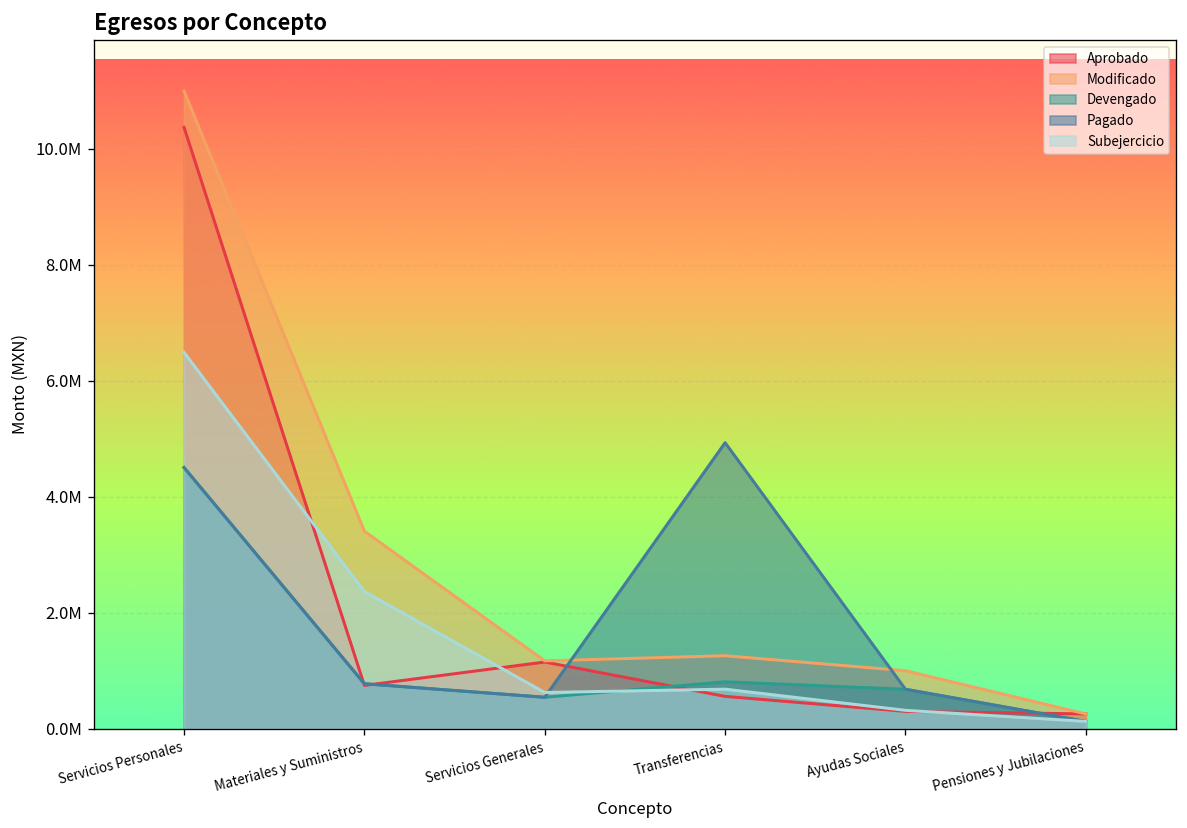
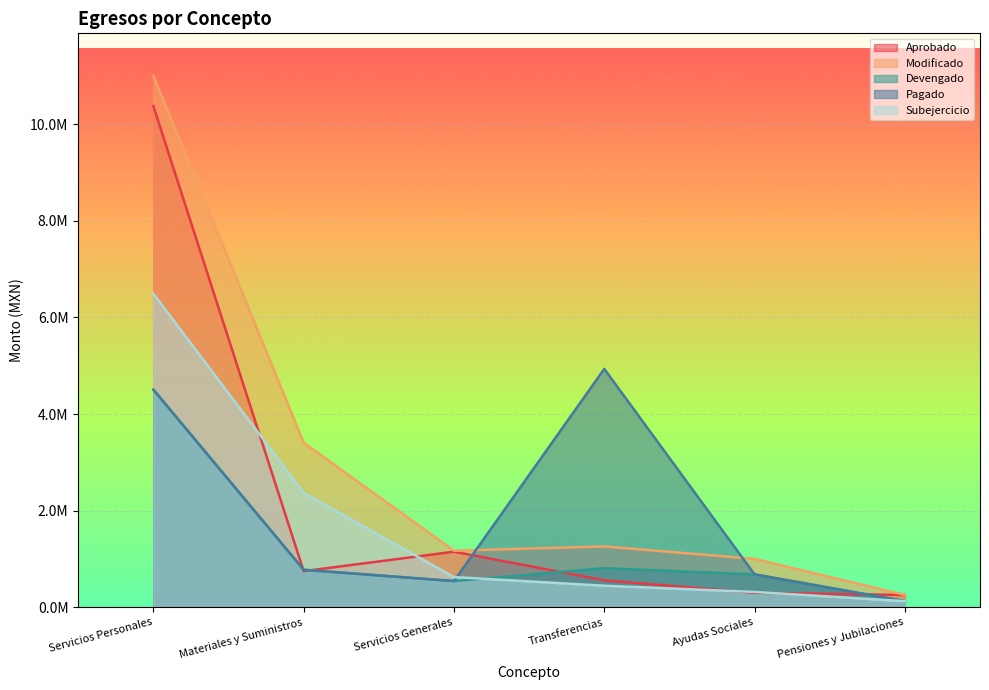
  {
    "Aprobado": {
      "Servicios Personales": 10400000,
      "Transferencias": 600000
    },
    "Modificado": {
      "Servicios Personales": 11000000,
      "Materiales y Suministros": 3400000,
      "Transferencias": 1300000,
      "Ayudas Sociales": 1000000
    },
    "Subejercicio": {
      "Servicios Personales": 6500000,
      "Materiales y Suministros": 2400000,
      "Servicios Generales": 600000,
-     "Transferencias": 700000
+     "Transferencias": 400000
    }
  }
